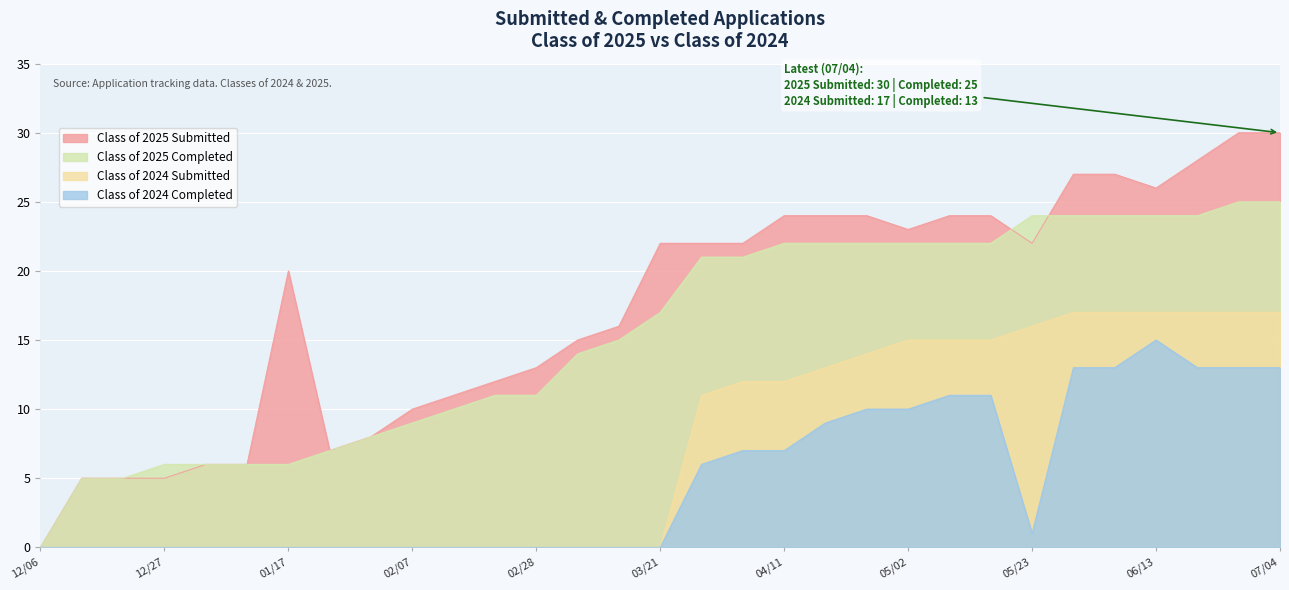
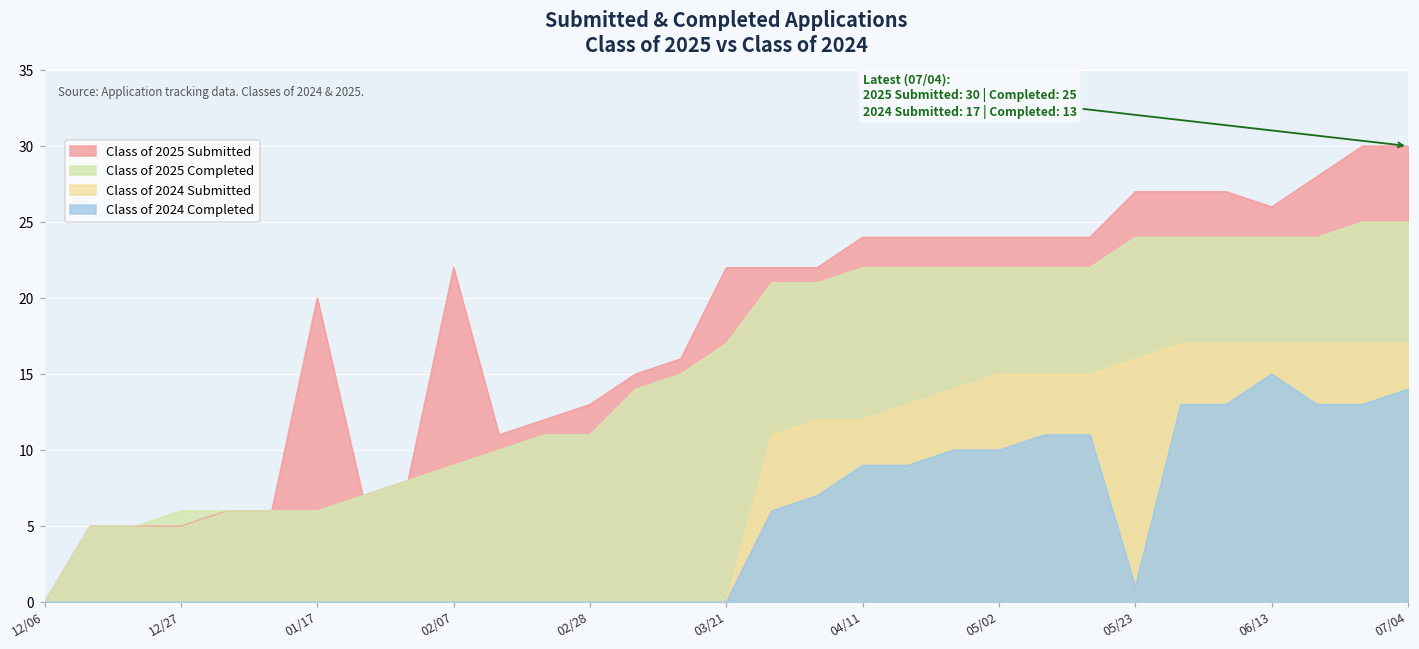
  {
    "Class of 2025 Submitted": {
      "12/27": 5,
      "01/17": 20,
-     "02/07": 10,
+     "02/07": 22,
      "02/28": 13,
      "03/21": 22,
      "04/11": 24,
-     "05/02": 23,
-     "05/23": 22,
+     "05/02": 24,
+     "05/23": 27,
      "06/13": 26,
      "07/04": 30
    },
    "Class of 2024 Completed": {
-     "04/11": 7,
+     "04/11": 9,
      "05/02": 10,
      "05/23": 1,
      "06/13": 15,
-     "07/04": 13
+     "07/04": 14
    }
  }
